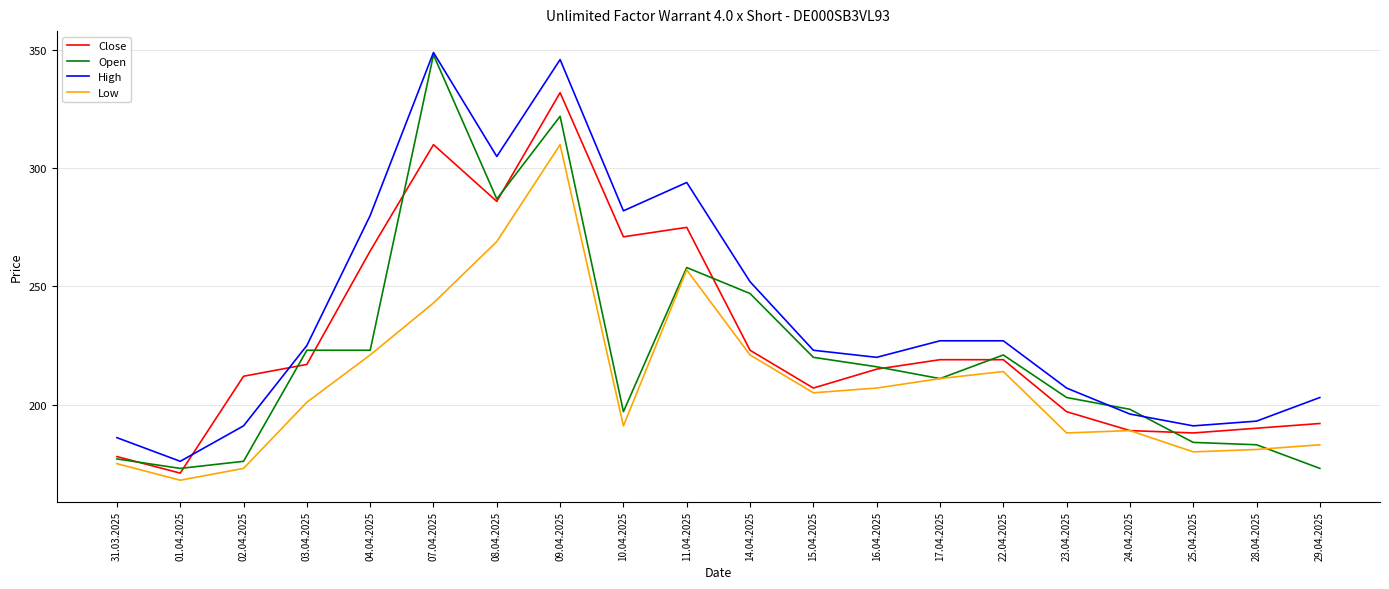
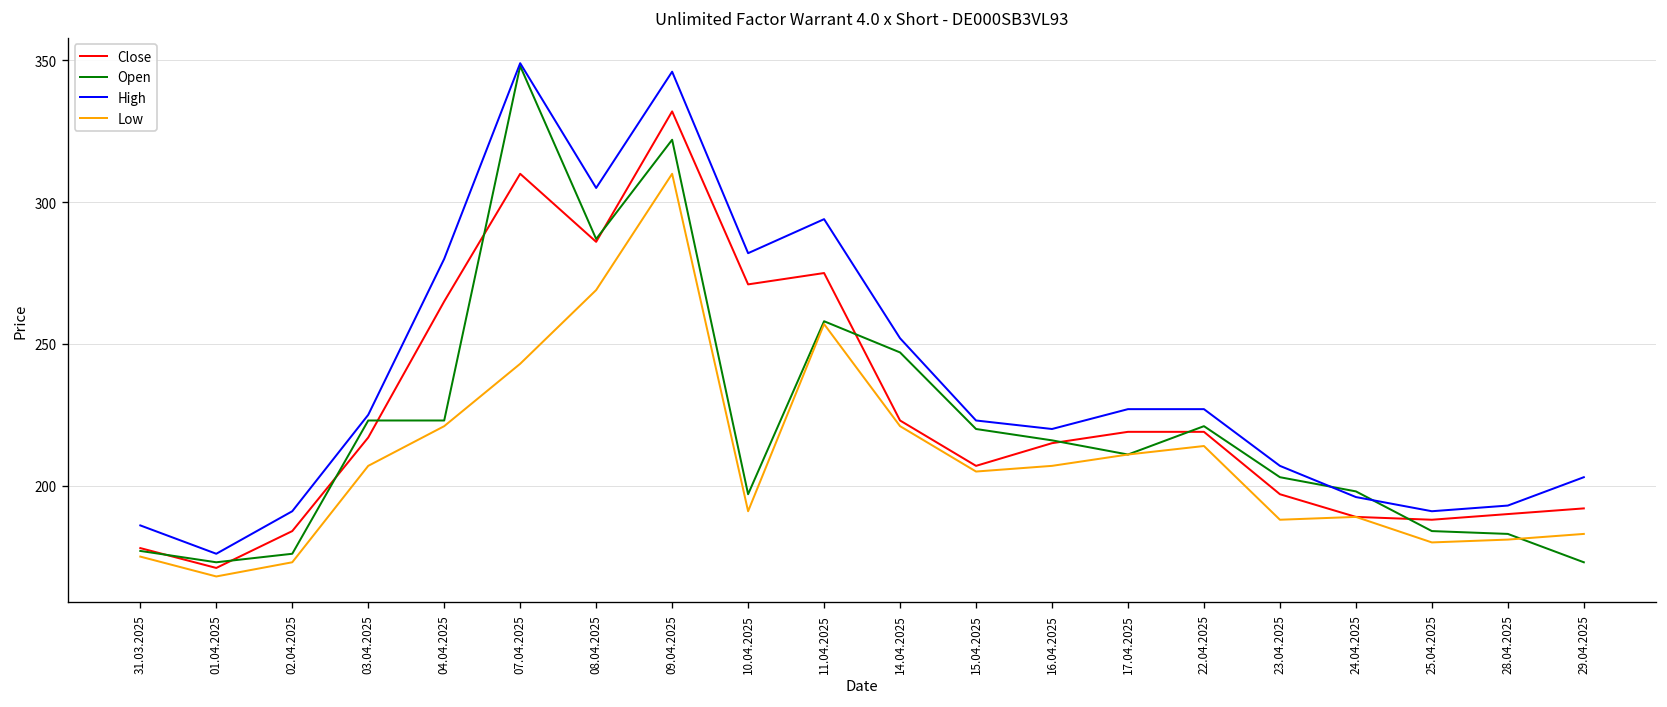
  {
    "Close": {
      "01.04.2025": 171,
-     "02.04.2025": 212,
+     "02.04.2025": 184,
      "03.04.2025": 217,
      "04.04.2025": 265,
      "07.04.2025": 310,
      "09.04.2025": 332,
      "10.04.2025": 271,
      "11.04.2025": 275,
      "14.04.2025": 223,
      "15.04.2025": 207,
      "17.04.2025": 219,
      "22.04.2025": 219,
      "23.04.2025": 197,
      "25.04.2025": 188,
      "28.04.2025": 190,
      "29.04.2025": 192
    },
    "Open": {
      "01.04.2025": 173,
      "02.04.2025": 176,
      "03.04.2025": 223,
      "04.04.2025": 223,
      "09.04.2025": 322,
      "10.04.2025": 197,
      "14.04.2025": 247,
      "15.04.2025": 220,
      "22.04.2025": 221,
      "23.04.2025": 203,
      "24.04.2025": 198,
      "25.04.2025": 184,
      "28.04.2025": 183,
      "29.04.2025": 173
    },
    "High": {
      "31.03.2025": 186,
      "01.04.2025": 176,
      "02.04.2025": 191,
      "03.04.2025": 225,
      "04.04.2025": 280,
      "08.04.2025": 305,
      "09.04.2025": 346,
      "10.04.2025": 282,
      "11.04.2025": 294,
      "14.04.2025": 252,
      "15.04.2025": 223,
      "16.04.2025": 220,
      "17.04.2025": 227,
      "22.04.2025": 227,
      "23.04.2025": 207,
      "24.04.2025": 196,
      "25.04.2025": 191,
      "28.04.2025": 193,
      "29.04.2025": 203
    },
    "Low": {
      "31.03.2025": 175,
      "01.04.2025": 168,
      "02.04.2025": 173,
-     "03.04.2025": 201,
+     "03.04.2025": 207,
      "04.04.2025": 221,
      "07.04.2025": 243,
      "08.04.2025": 269,
      "09.04.2025": 310,
      "10.04.2025": 191,
      "14.04.2025": 221,
      "15.04.2025": 205,
      "16.04.2025": 207,
      "22.04.2025": 214,
      "23.04.2025": 188,
      "25.04.2025": 180,
      "28.04.2025": 181,
      "29.04.2025": 183
    }
  }
